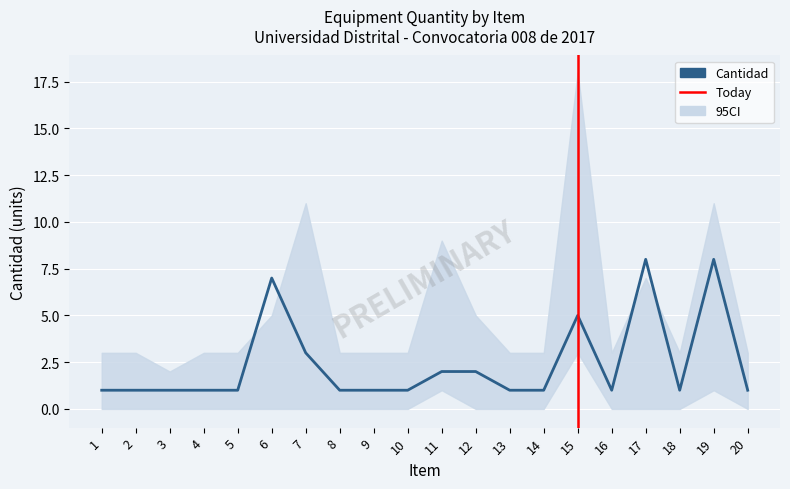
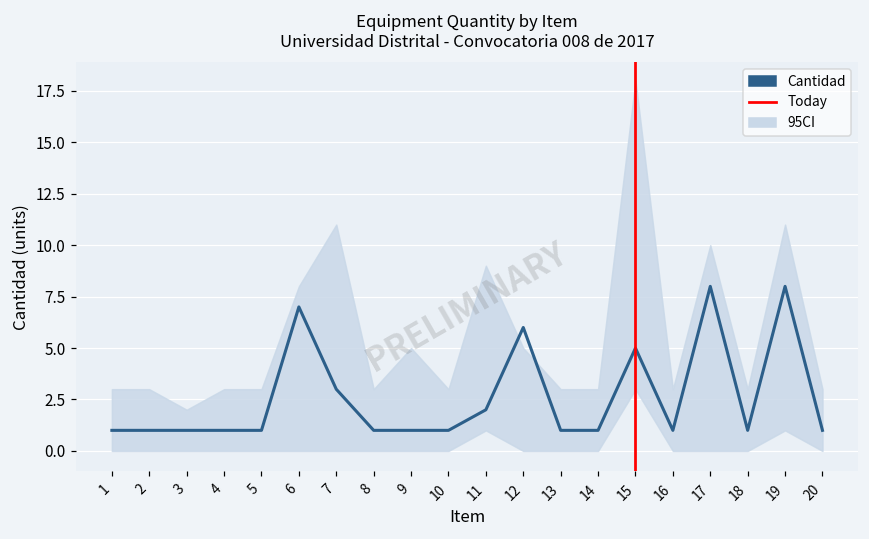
  {
    "Cantidad": {
      "1": 1,
      "2": 1,
      "3": 1,
      "4": 1,
      "5": 1,
      "6": 7,
      "7": 3,
      "8": 1,
      "9": 1,
      "10": 1,
      "11": 2,
-     "12": 2,
+     "12": 6,
      "13": 1,
      "14": 1,
      "15": 5,
      "16": 1,
      "17": 8,
      "18": 1,
      "19": 8,
      "20": 1
    },
    "95CI": {
-     "6": 5,
-     "9": 3,
-     "17": 7
+     "6": 8,
+     "9": 5,
+     "17": 10
    }
  }
